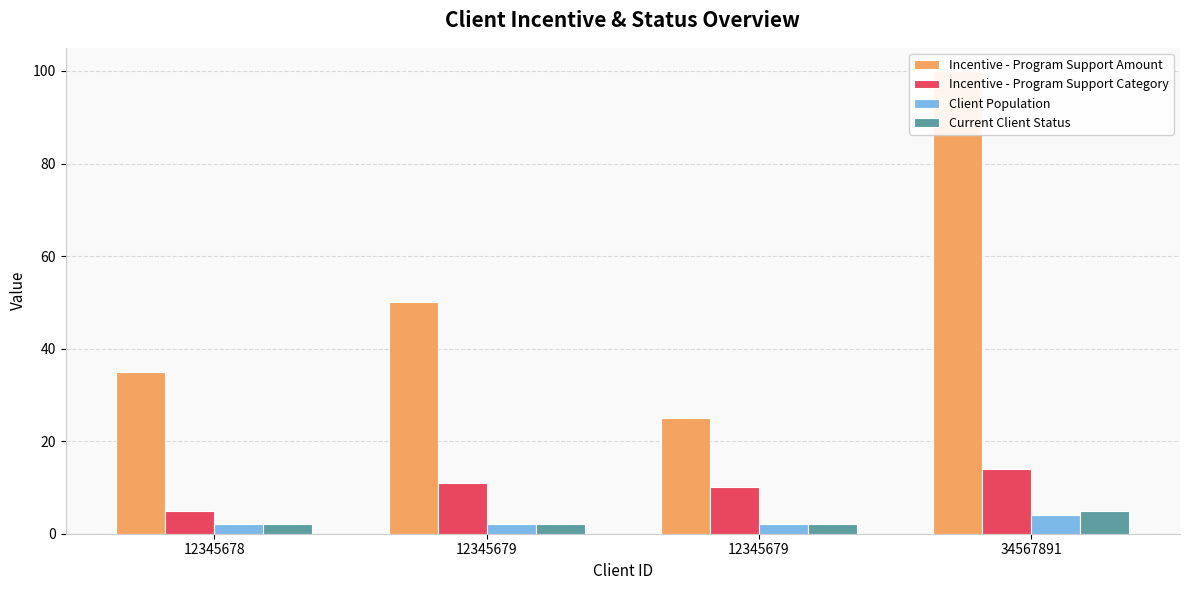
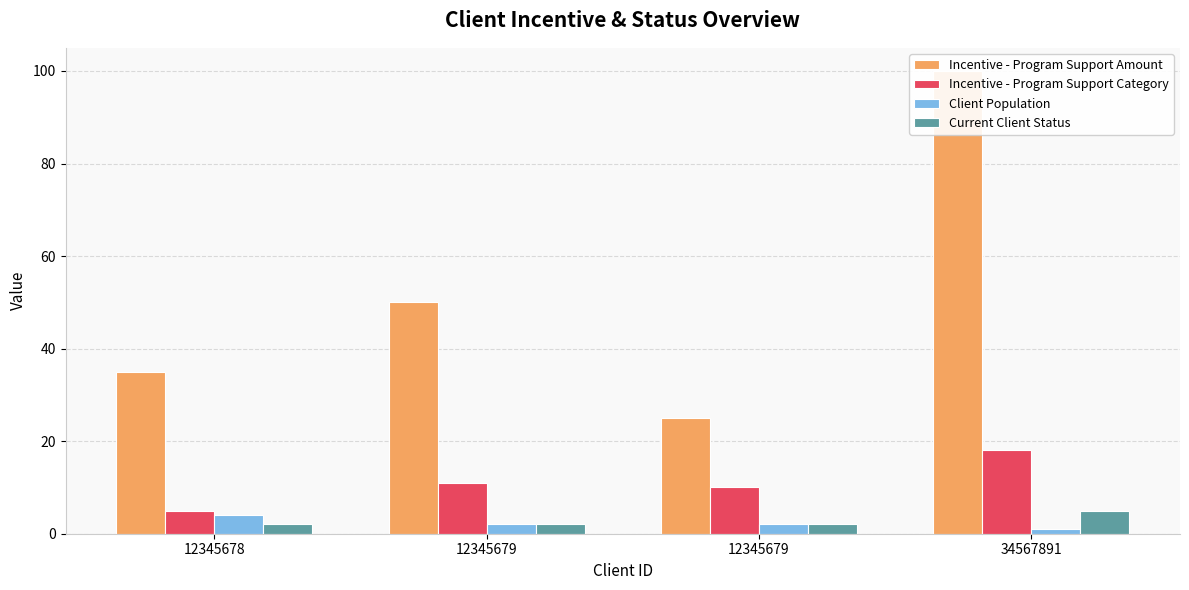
  {
    "Incentive - Program Support Amount": {
      "12345678": 35
    },
    "Incentive - Program Support Category": {
      "12345678": 5,
-     "34567891": 14
+     "34567891": 18
    },
    "Client Population": {
-     "12345678": 2,
-     "34567891": 4
+     "12345678": 4,
+     "34567891": 1
    },
    "Current Client Status": {
      "12345678": 2,
      "34567891": 5
    }
  }
